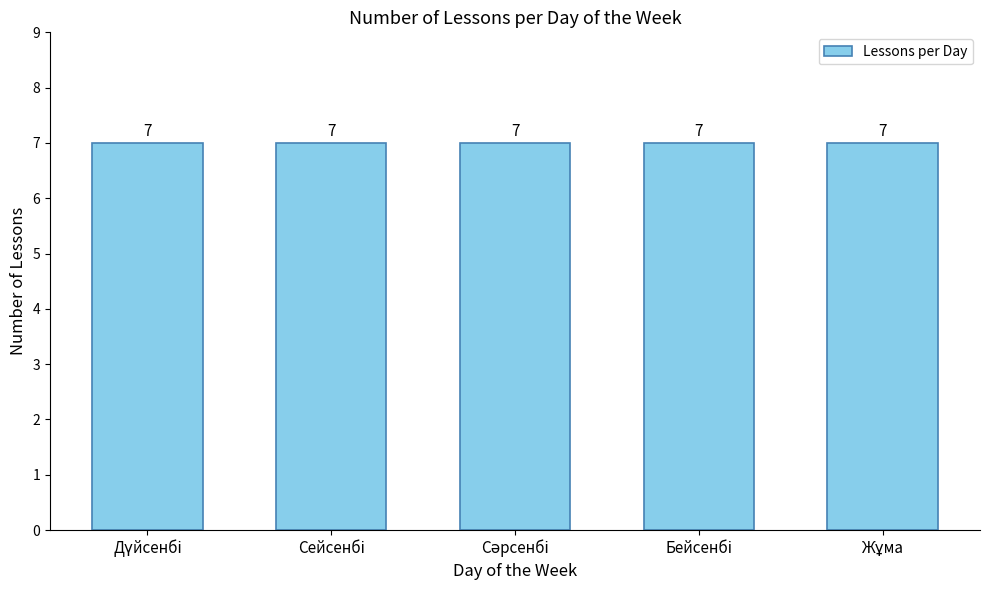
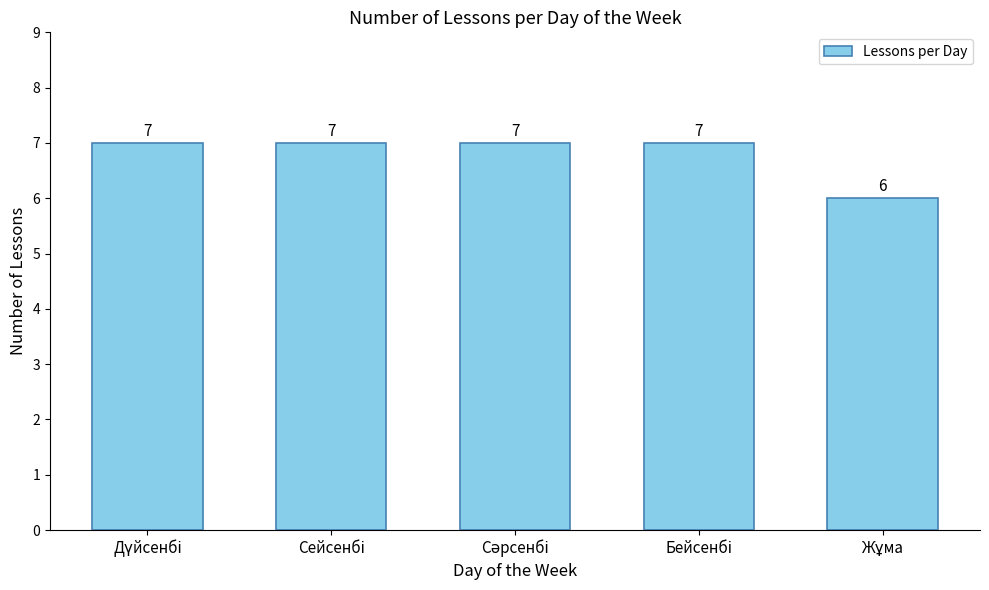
  {
    "Дүйсенбі": 7,
    "Сейсенбі": 7,
    "Сәрсенбі": 7,
    "Бейсенбі": 7,
-   "Жұма": 7
+   "Жұма": 6
  }
